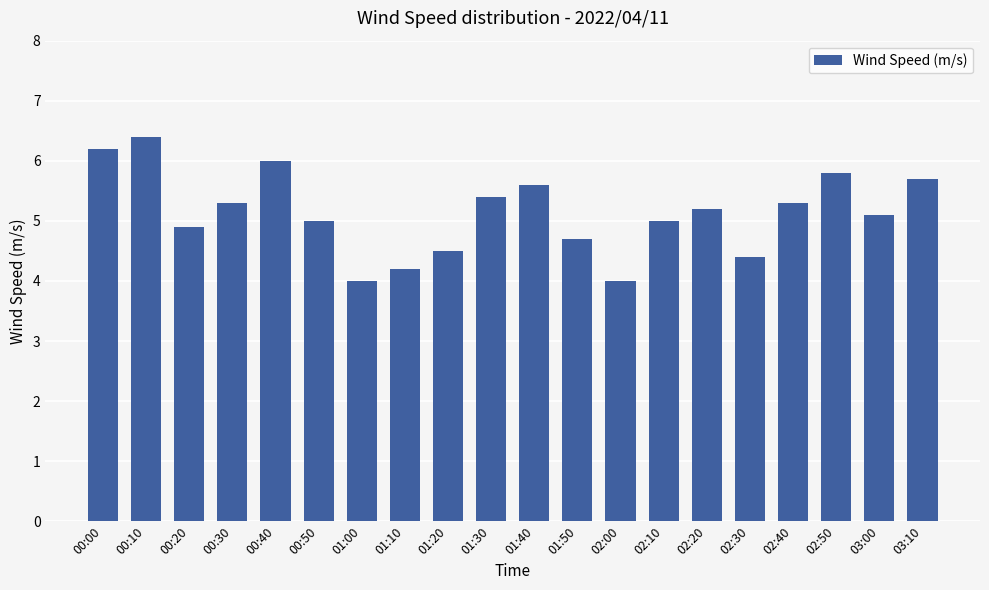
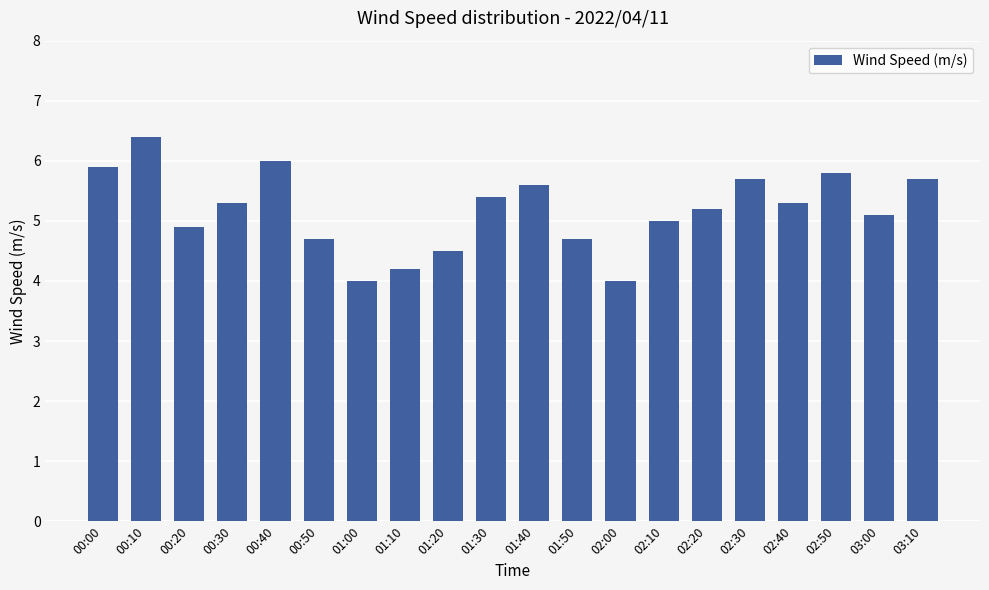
  {
-   "00:00": 6.2,
+   "00:00": 5.9,
    "00:10": 6.4,
    "00:20": 4.9,
    "00:30": 5.3,
    "00:40": 6.0,
-   "00:50": 5.0,
+   "00:50": 4.7,
    "01:00": 4.0,
    "01:10": 4.2,
    "01:20": 4.5,
    "01:30": 5.4,
    "01:40": 5.6,
    "01:50": 4.7,
    "02:00": 4.0,
    "02:10": 5.0,
    "02:20": 5.2,
-   "02:30": 4.4,
+   "02:30": 5.7,
    "02:40": 5.3,
    "02:50": 5.8,
    "03:00": 5.1,
    "03:10": 5.7
  }
